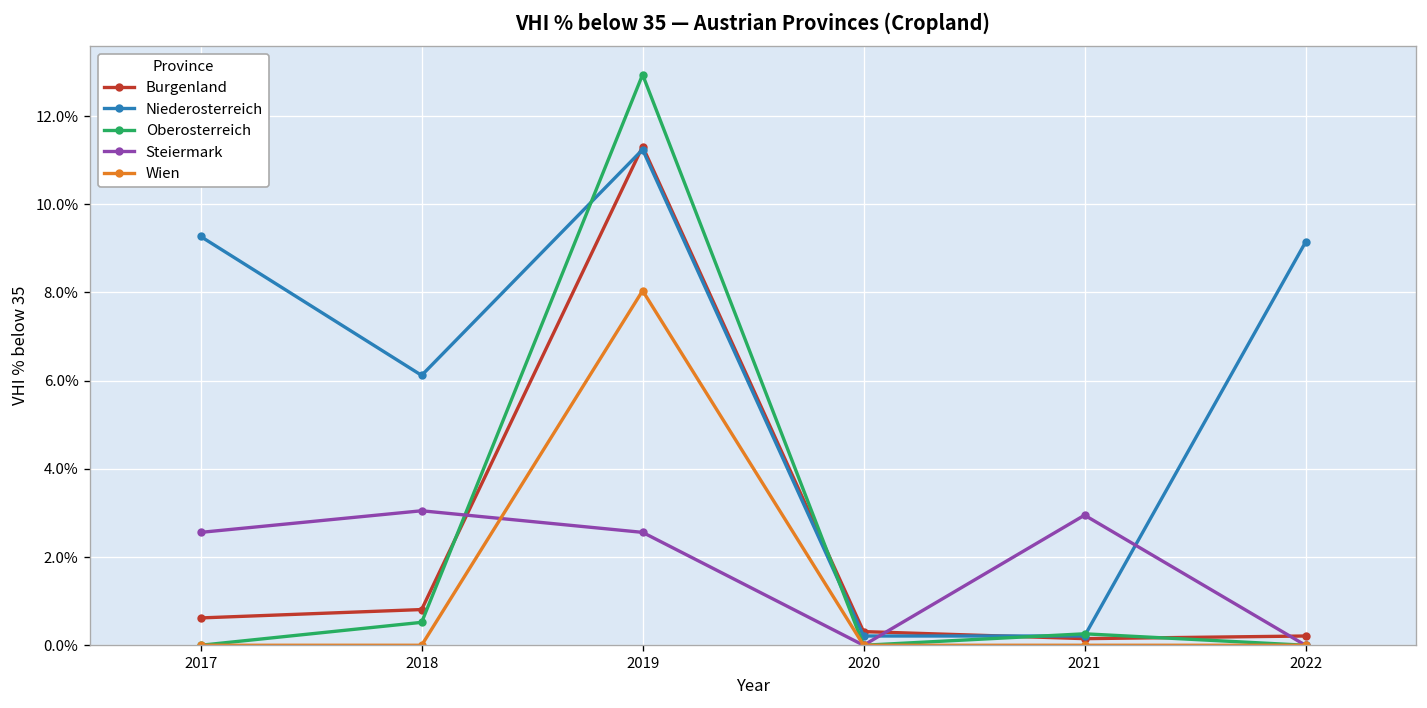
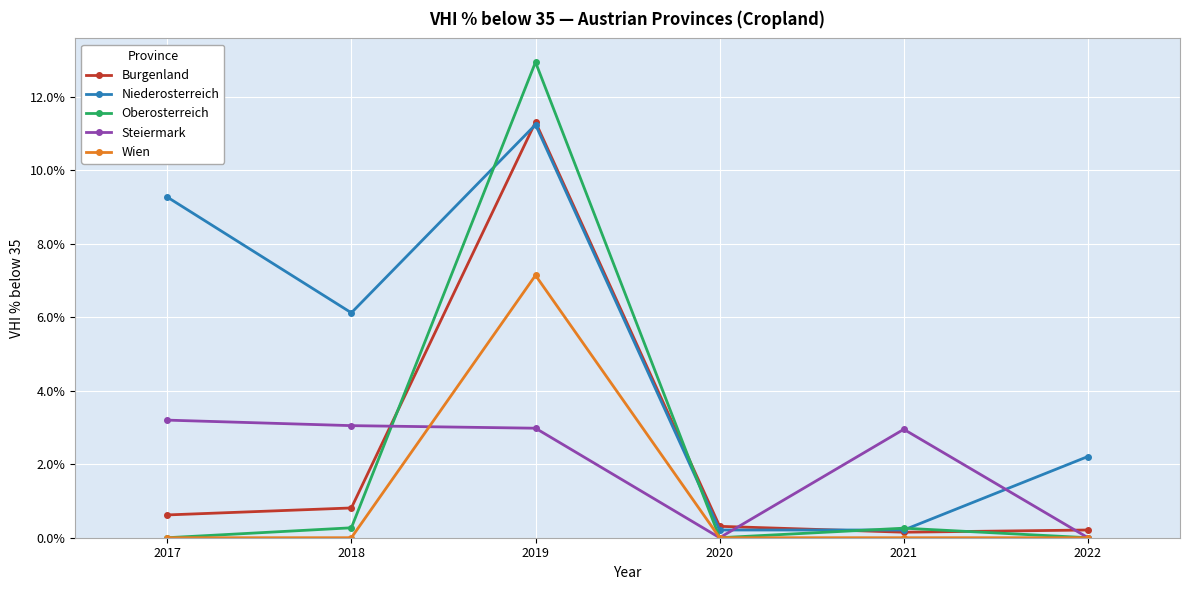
  {
    "Burgenland": {
      "2017": "0.6%",
      "2018": "0.8%",
      "2019": "11.3%",
      "2020": "0.3%",
      "2022": "0.2%"
    },
    "Niederosterreich": {
      "2017": "9.3%",
      "2018": "6.1%",
      "2019": "11.2%",
      "2020": "0.2%",
-     "2022": "9.1%"
+     "2022": "2.2%"
    },
    "Oberosterreich": {
-     "2018": "0.5%",
+     "2018": "0.3%",
      "2019": "12.9%"
    },
    "Steiermark": {
-     "2017": "2.6%",
+     "2017": "3.2%",
      "2018": "3.1%",
-     "2019": "2.6%",
+     "2019": "3.0%",
      "2021": "3.0%"
    },
    "Wien": {
      "2018": "0.0%",
-     "2019": "8.0%",
+     "2019": "7.1%",
      "2021": "0.0%"
    }
  }
